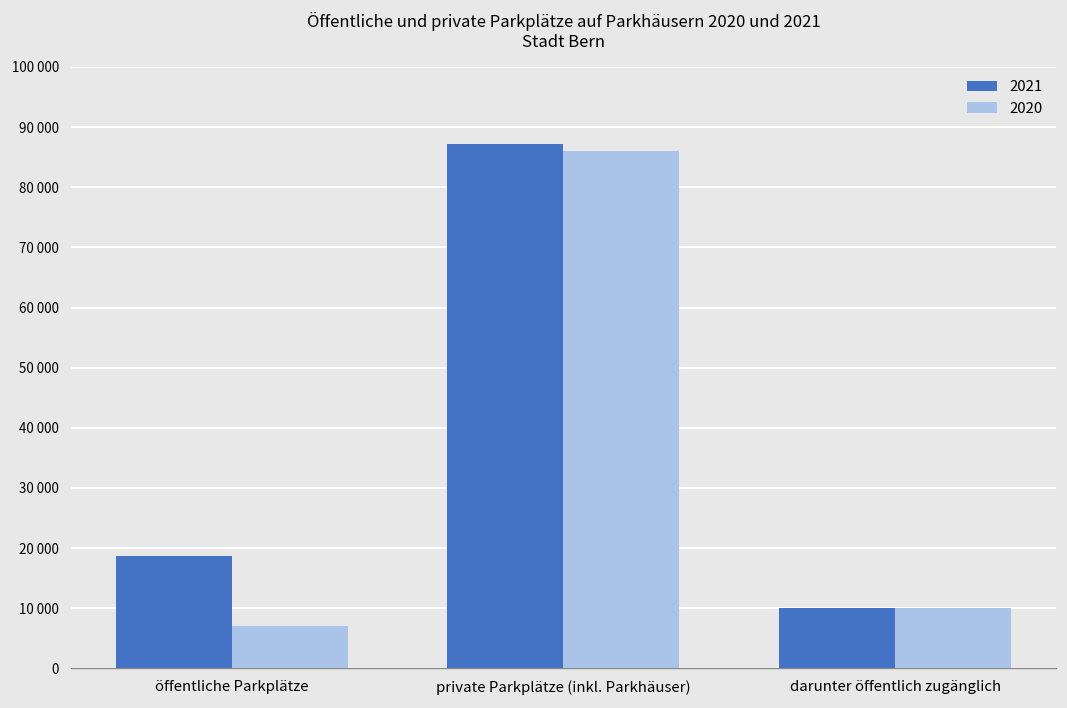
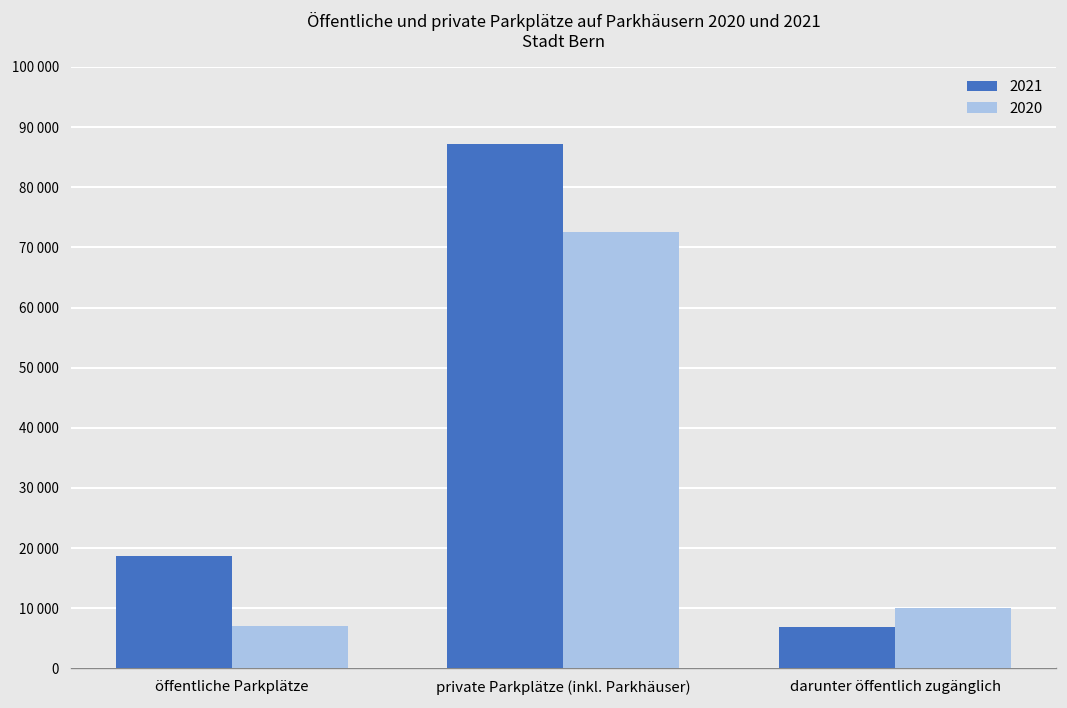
  {
    "2021": {
      "öffentliche Parkplätze": 19000,
      "private Parkplätze (inkl. Parkhäuser)": 87000,
-     "darunter öffentlich zugänglich": 10000
+     "darunter öffentlich zugänglich": 7000
    },
    "2020": {
      "öffentliche Parkplätze": 7000,
-     "private Parkplätze (inkl. Parkhäuser)": 86000,
+     "private Parkplätze (inkl. Parkhäuser)": 73000,
      "darunter öffentlich zugänglich": 10000
    }
  }
